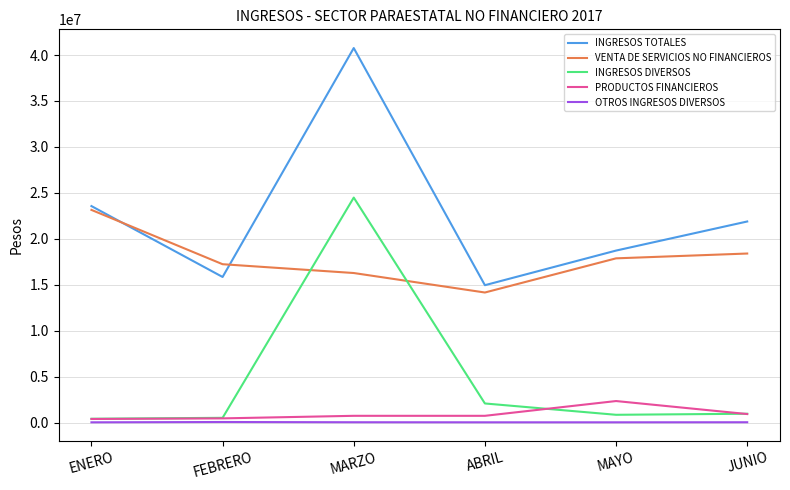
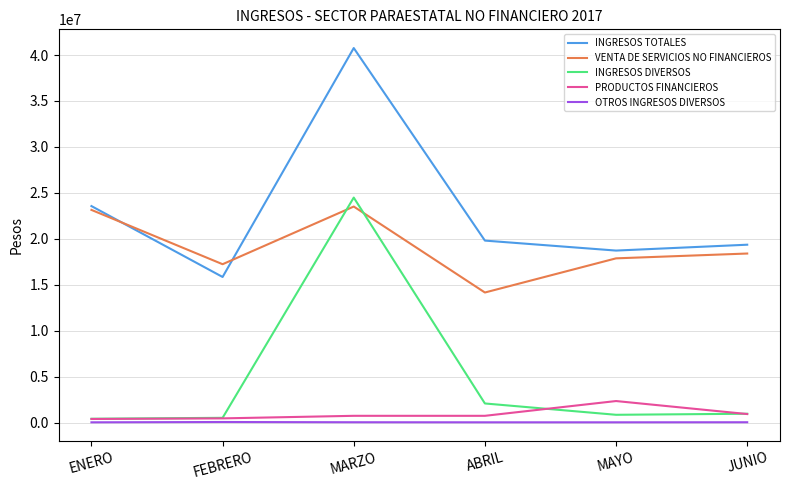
  {
    "INGRESOS TOTALES": {
      "ENERO": 24000000,
      "FEBRERO": 16000000,
      "MARZO": 41000000,
-     "ABRIL": 15000000,
+     "ABRIL": 20000000,
      "MAYO": 19000000,
-     "JUNIO": 22000000
+     "JUNIO": 19000000
    },
    "VENTA DE SERVICIOS NO FINANCIEROS": {
      "ENERO": 23000000,
      "FEBRERO": 17000000,
-     "MARZO": 16000000,
+     "MARZO": 24000000,
      "ABRIL": 14000000,
      "MAYO": 18000000,
      "JUNIO": 18000000
    },
    "INGRESOS DIVERSOS": {
      "MARZO": 24000000,
      "ABRIL": 2000000,
      "MAYO": 1000000
    },
    "PRODUCTOS FINANCIEROS": {
      "MARZO": 1000000,
      "ABRIL": 1000000,
      "MAYO": 2000000
    },
    "OTROS INGRESOS DIVERSOS": {
      "ENERO": 0,
      "FEBRERO": 0,
      "MARZO": 0,
      "ABRIL": 0,
      "MAYO": 0,
      "JUNIO": 0
    }
  }
